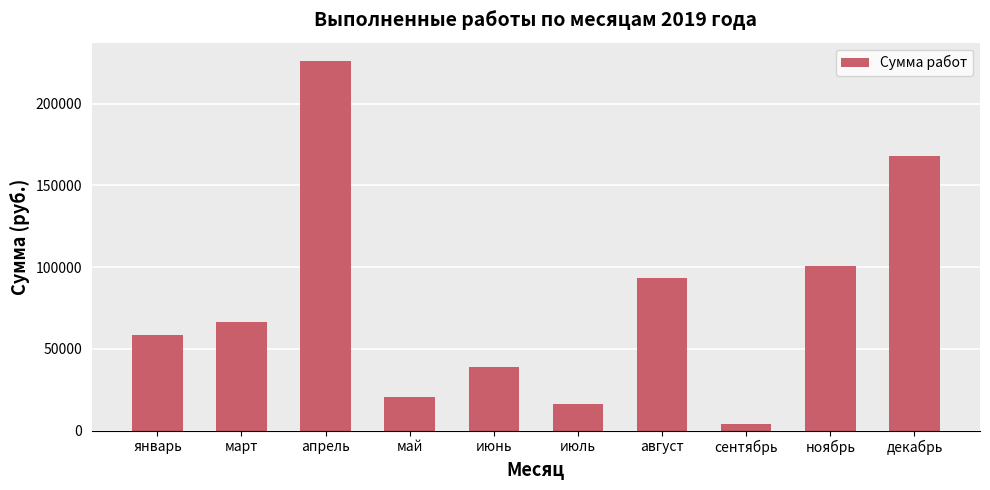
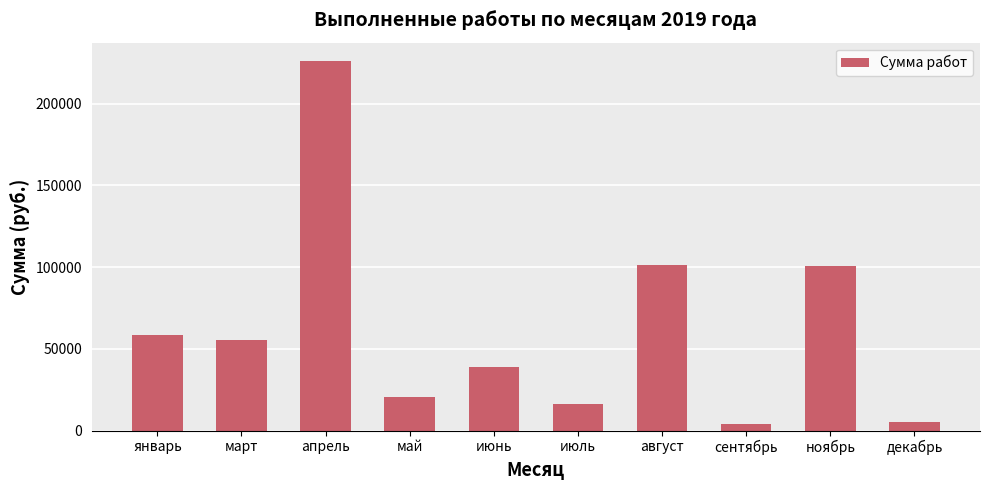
  {
    "январь": 59000,
-   "март": 66000,
+   "март": 55000,
    "апрель": 226000,
    "май": 21000,
    "июнь": 39000,
    "июль": 16000,
-   "август": 93000,
+   "август": 101000,
    "сентябрь": 4000,
    "ноябрь": 101000,
-   "декабрь": 168000
+   "декабрь": 5000
  }
